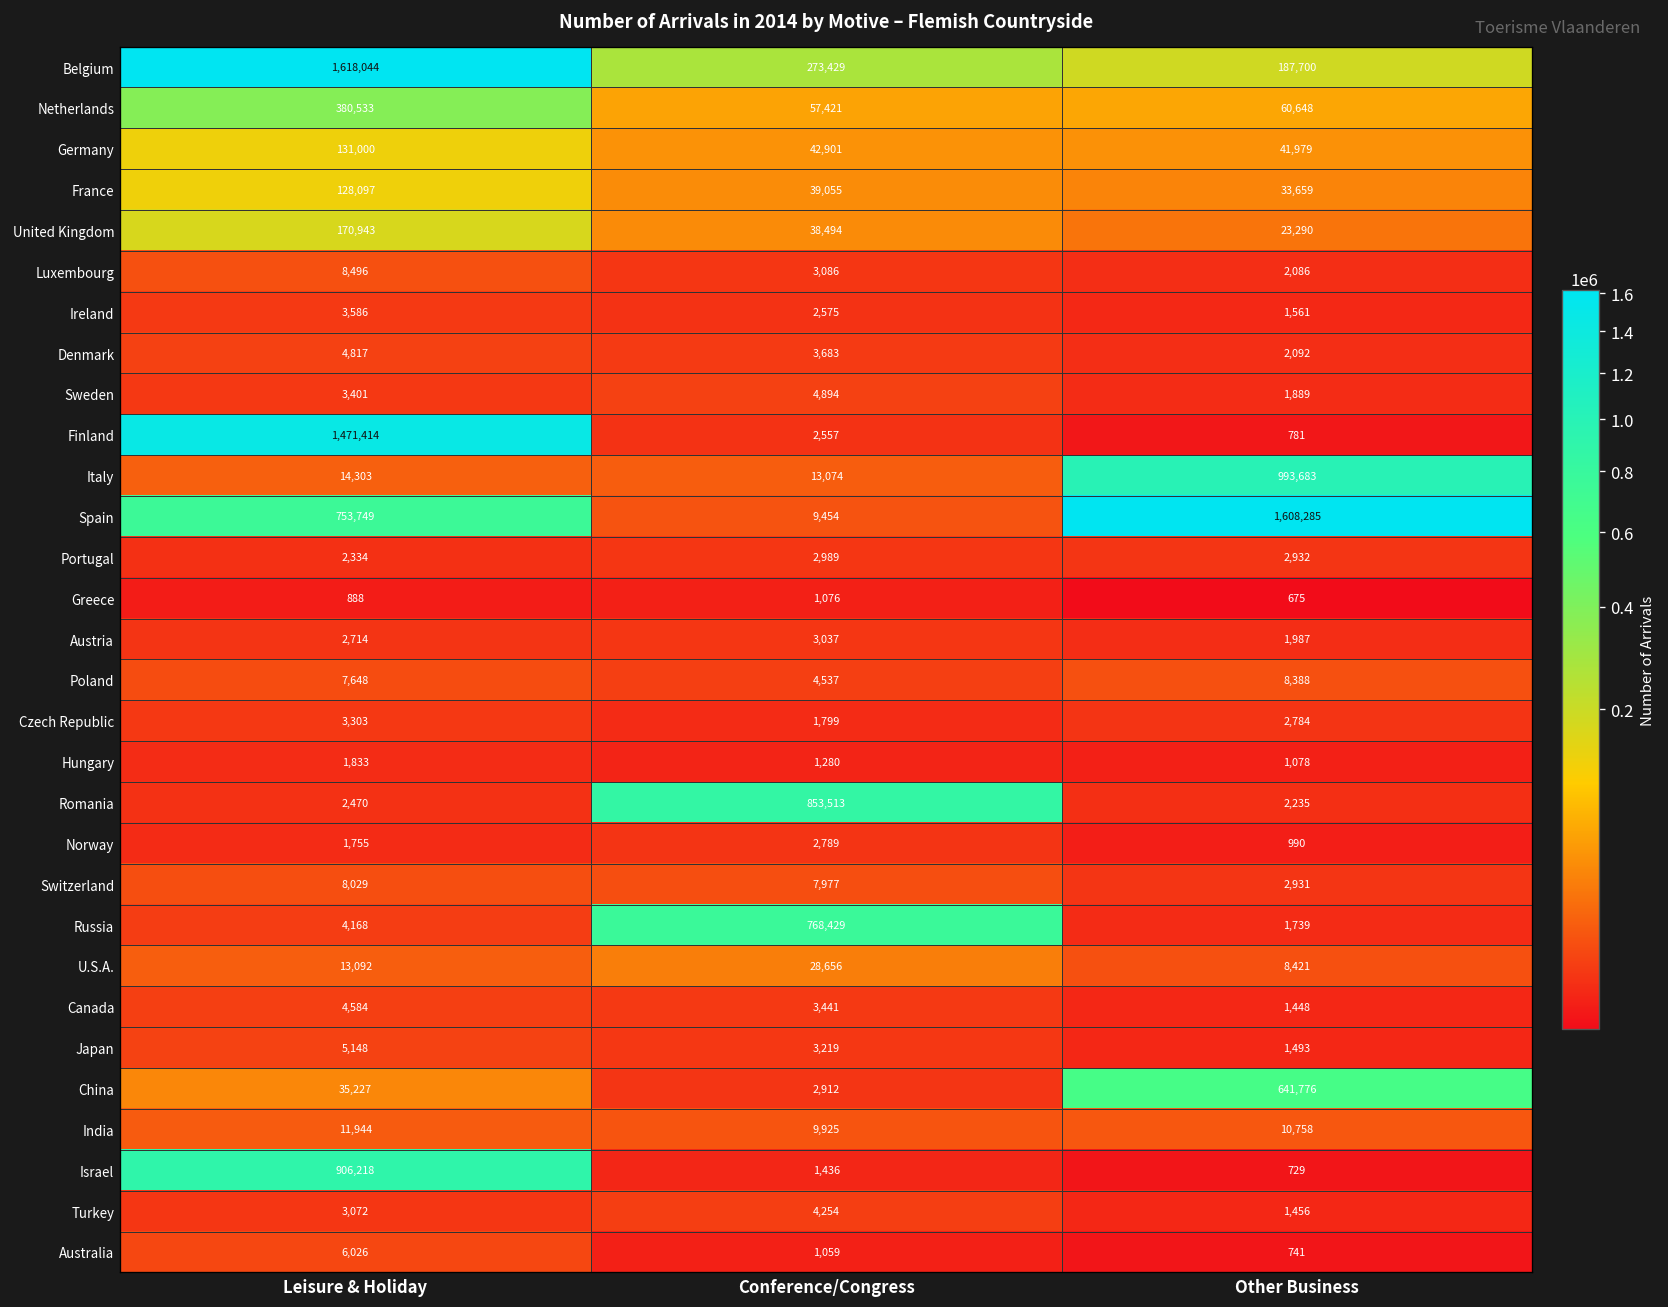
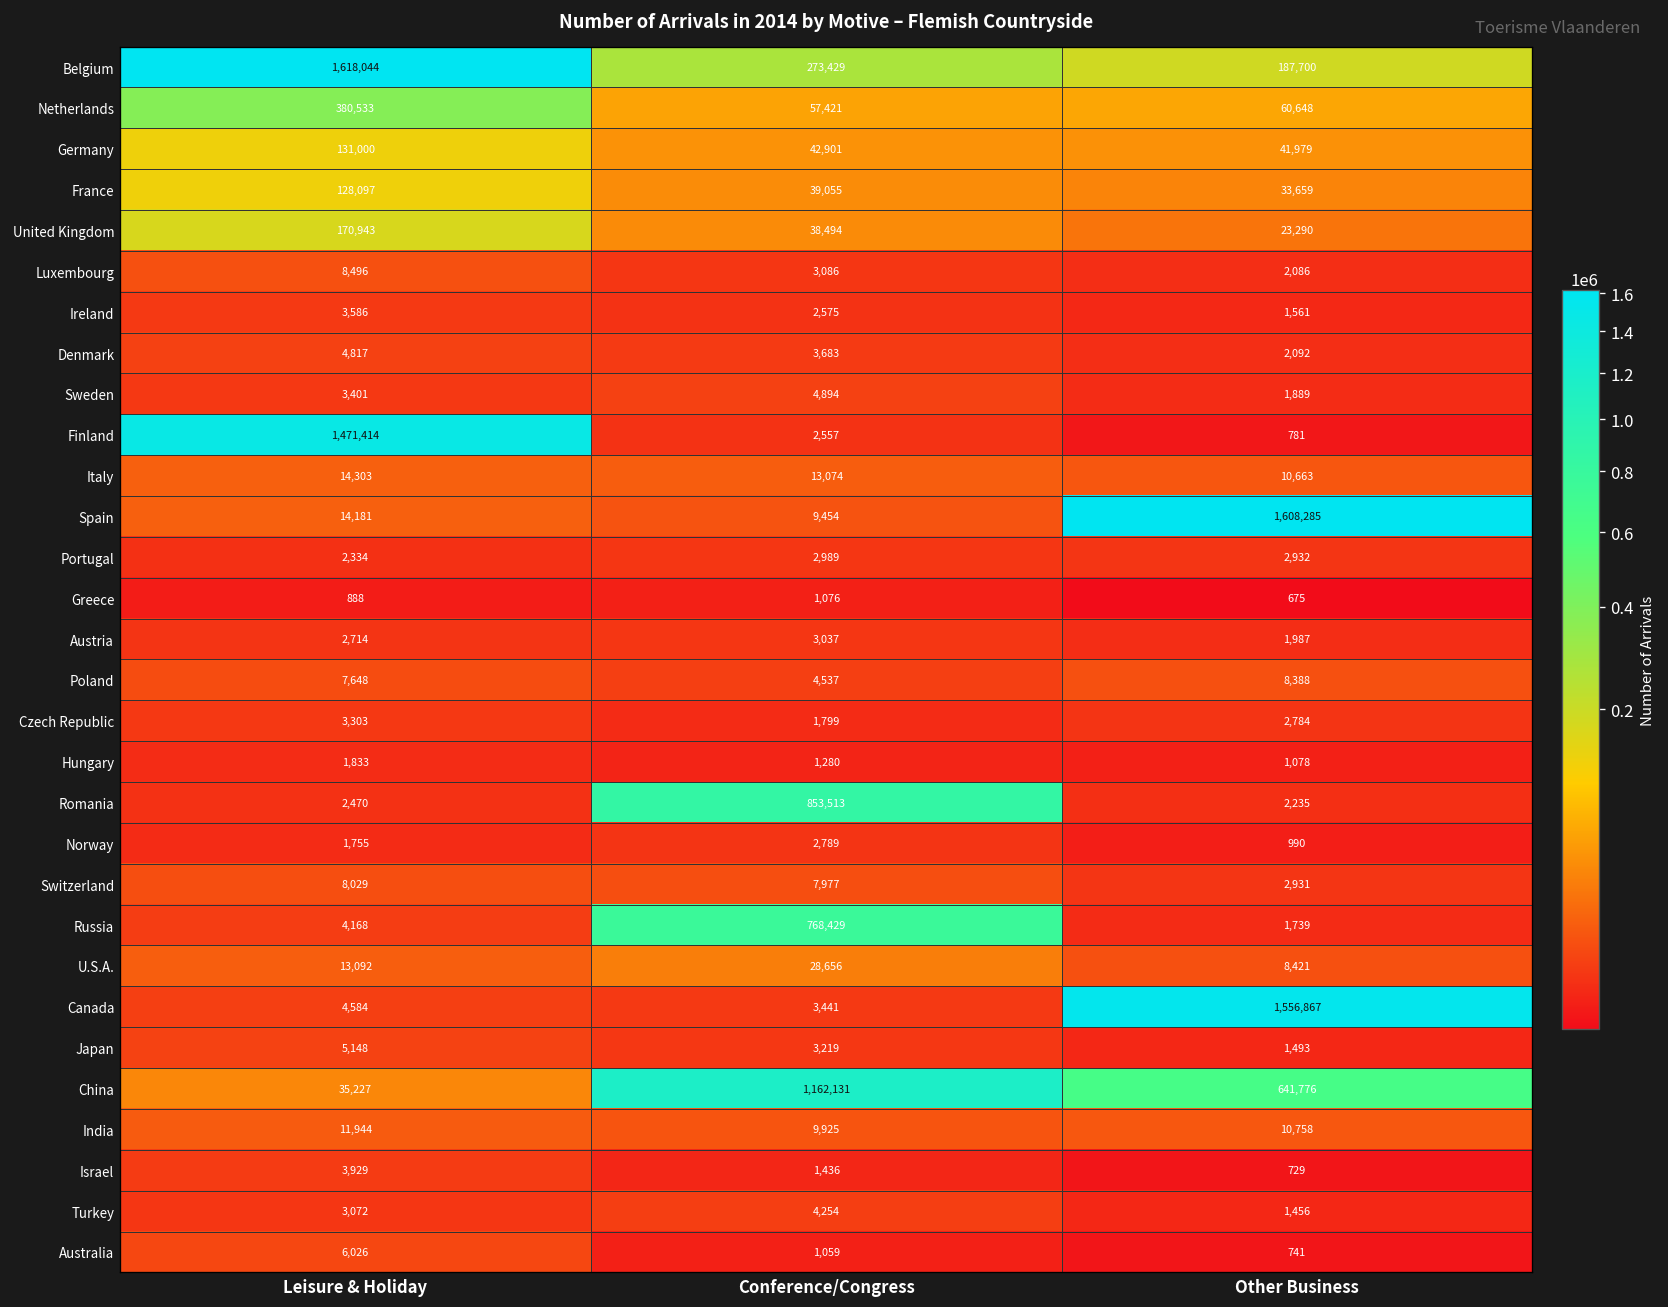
  {
    "Belgium": {
      "Leisure & Holiday": "1,618,044",
      "Conference/Congress": "273,429",
      "Other Business": "187,700"
    },
    "Netherlands": {
      "Leisure & Holiday": "380,533",
      "Conference/Congress": "57,421",
      "Other Business": "60,648"
    },
    "Germany": {
      "Leisure & Holiday": "131,000",
      "Conference/Congress": "42,901",
      "Other Business": "41,979"
    },
    "France": {
      "Leisure & Holiday": "128,097",
      "Conference/Congress": "39,055",
      "Other Business": "33,659"
    },
    "United Kingdom": {
      "Leisure & Holiday": "170,943",
      "Conference/Congress": "38,494",
      "Other Business": "23,290"
    },
    "Luxembourg": {
      "Leisure & Holiday": "8,496",
      "Conference/Congress": "3,086",
      "Other Business": "2,086"
    },
    "Ireland": {
      "Leisure & Holiday": "3,586",
      "Conference/Congress": "2,575",
      "Other Business": "1,561"
    },
    "Denmark": {
      "Leisure & Holiday": "4,817",
      "Conference/Congress": "3,683",
      "Other Business": "2,092"
    },
    "Sweden": {
      "Leisure & Holiday": "3,401",
      "Conference/Congress": "4,894",
      "Other Business": "1,889"
    },
    "Finland": {
      "Leisure & Holiday": "1,471,414",
      "Conference/Congress": "2,557",
      "Other Business": "781"
    },
    "Italy": {
      "Leisure & Holiday": "14,303",
      "Conference/Congress": "13,074",
-     "Other Business": "993,683"
+     "Other Business": "10,663"
    },
    "Spain": {
-     "Leisure & Holiday": "753,749",
+     "Leisure & Holiday": "14,181",
      "Conference/Congress": "9,454",
      "Other Business": "1,608,285"
    },
    "Portugal": {
      "Leisure & Holiday": "2,334",
      "Conference/Congress": "2,989",
      "Other Business": "2,932"
    },
    "Greece": {
      "Leisure & Holiday": "888",
      "Conference/Congress": "1,076",
      "Other Business": "675"
    },
    "Austria": {
      "Leisure & Holiday": "2,714",
      "Conference/Congress": "3,037",
      "Other Business": "1,987"
    },
    "Poland": {
      "Leisure & Holiday": "7,648",
      "Conference/Congress": "4,537",
      "Other Business": "8,388"
    },
    "Czech Republic": {
      "Leisure & Holiday": "3,303",
      "Conference/Congress": "1,799",
      "Other Business": "2,784"
    },
    "Hungary": {
      "Leisure & Holiday": "1,833",
      "Conference/Congress": "1,280",
      "Other Business": "1,078"
    },
    "Romania": {
      "Leisure & Holiday": "2,470",
      "Conference/Congress": "853,513",
      "Other Business": "2,235"
    },
    "Norway": {
      "Leisure & Holiday": "1,755",
      "Conference/Congress": "2,789",
      "Other Business": "990"
    },
    "Switzerland": {
      "Leisure & Holiday": "8,029",
      "Conference/Congress": "7,977",
      "Other Business": "2,931"
    },
    "Russia": {
      "Leisure & Holiday": "4,168",
      "Conference/Congress": "768,429",
      "Other Business": "1,739"
    },
    "U.S.A.": {
      "Leisure & Holiday": "13,092",
      "Conference/Congress": "28,656",
      "Other Business": "8,421"
    },
    "Canada": {
      "Leisure & Holiday": "4,584",
      "Conference/Congress": "3,441",
-     "Other Business": "1,448"
+     "Other Business": "1,556,867"
    },
    "Japan": {
      "Leisure & Holiday": "5,148",
      "Conference/Congress": "3,219",
      "Other Business": "1,493"
    },
    "China": {
      "Leisure & Holiday": "35,227",
-     "Conference/Congress": "2,912",
+     "Conference/Congress": "1,162,131",
      "Other Business": "641,776"
    },
    "India": {
      "Leisure & Holiday": "11,944",
      "Conference/Congress": "9,925",
      "Other Business": "10,758"
    },
    "Israel": {
-     "Leisure & Holiday": "906,218",
+     "Leisure & Holiday": "3,929",
      "Conference/Congress": "1,436",
      "Other Business": "729"
    },
    "Turkey": {
      "Leisure & Holiday": "3,072",
      "Conference/Congress": "4,254",
      "Other Business": "1,456"
    },
    "Australia": {
      "Leisure & Holiday": "6,026",
      "Conference/Congress": "1,059",
      "Other Business": "741"
    }
  }
